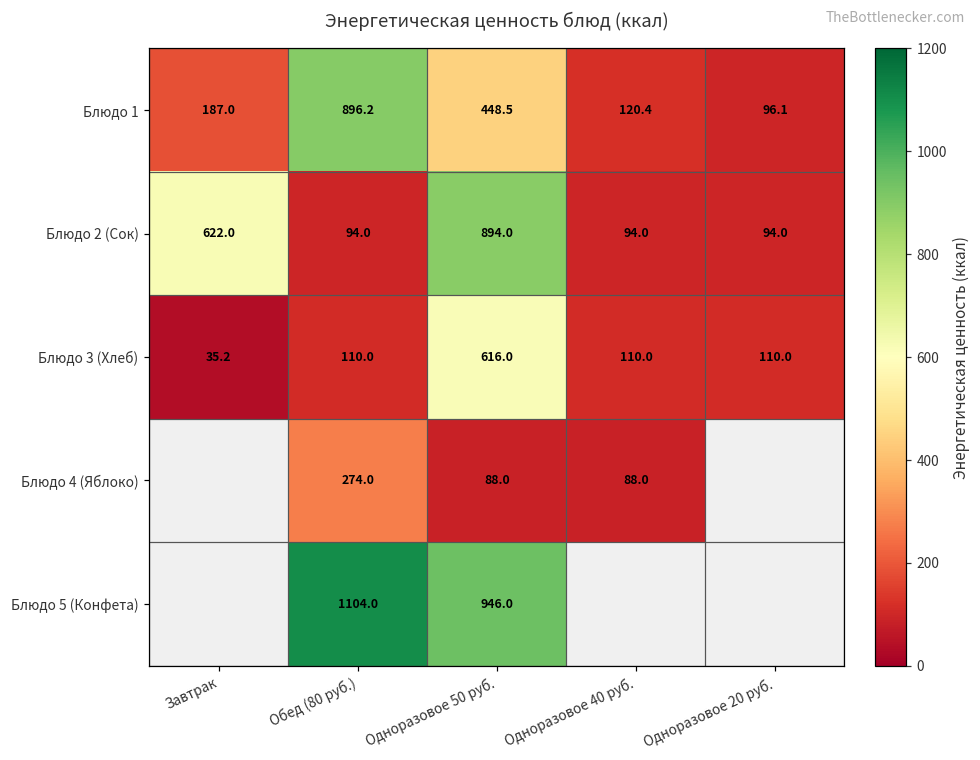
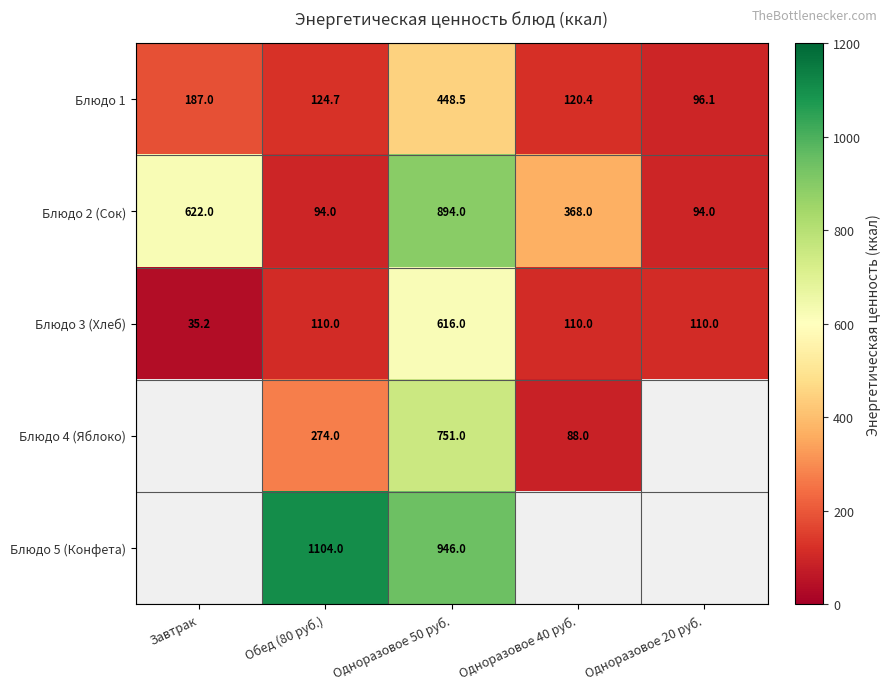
  {
    "Блюдо 1": {
      "Завтрак": 187.0,
-     "Обед (80 руб.)": 896.2,
+     "Обед (80 руб.)": 124.7,
      "Одноразовое 50 руб.": 448.5,
      "Одноразовое 40 руб.": 120.4,
      "Одноразовое 20 руб.": 96.1
    },
    "Блюдо 2 (Сок)": {
      "Завтрак": 622.0,
      "Обед (80 руб.)": 94.0,
      "Одноразовое 50 руб.": 894.0,
-     "Одноразовое 40 руб.": 94.0,
+     "Одноразовое 40 руб.": 368.0,
      "Одноразовое 20 руб.": 94.0
    },
    "Блюдо 3 (Хлеб)": {
      "Завтрак": 35.2,
      "Обед (80 руб.)": 110.0,
      "Одноразовое 50 руб.": 616.0,
      "Одноразовое 40 руб.": 110.0,
      "Одноразовое 20 руб.": 110.0
    },
    "Блюдо 4 (Яблоко)": {
      "Обед (80 руб.)": 274.0,
-     "Одноразовое 50 руб.": 88.0,
+     "Одноразовое 50 руб.": 751.0,
      "Одноразовое 40 руб.": 88.0
    },
    "Блюдо 5 (Конфета)": {
      "Обед (80 руб.)": 1104.0,
      "Одноразовое 50 руб.": 946.0
    }
  }
